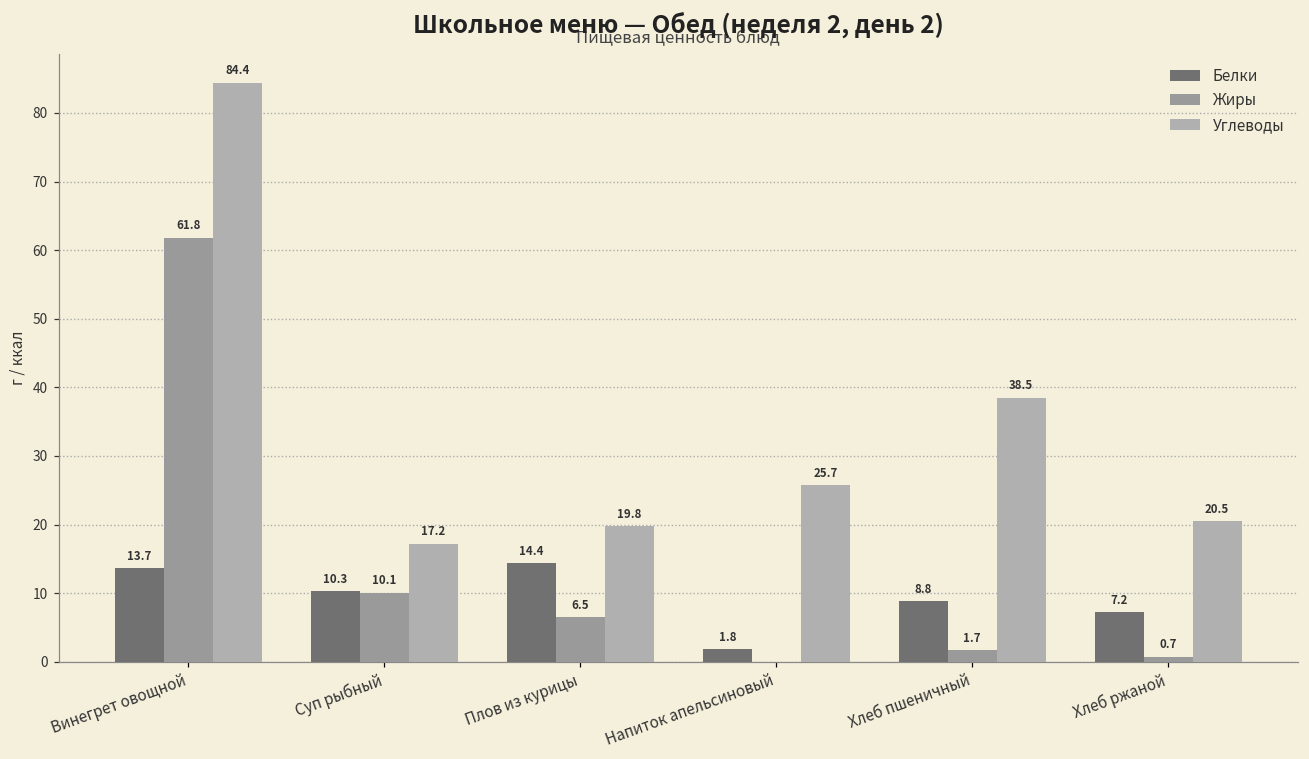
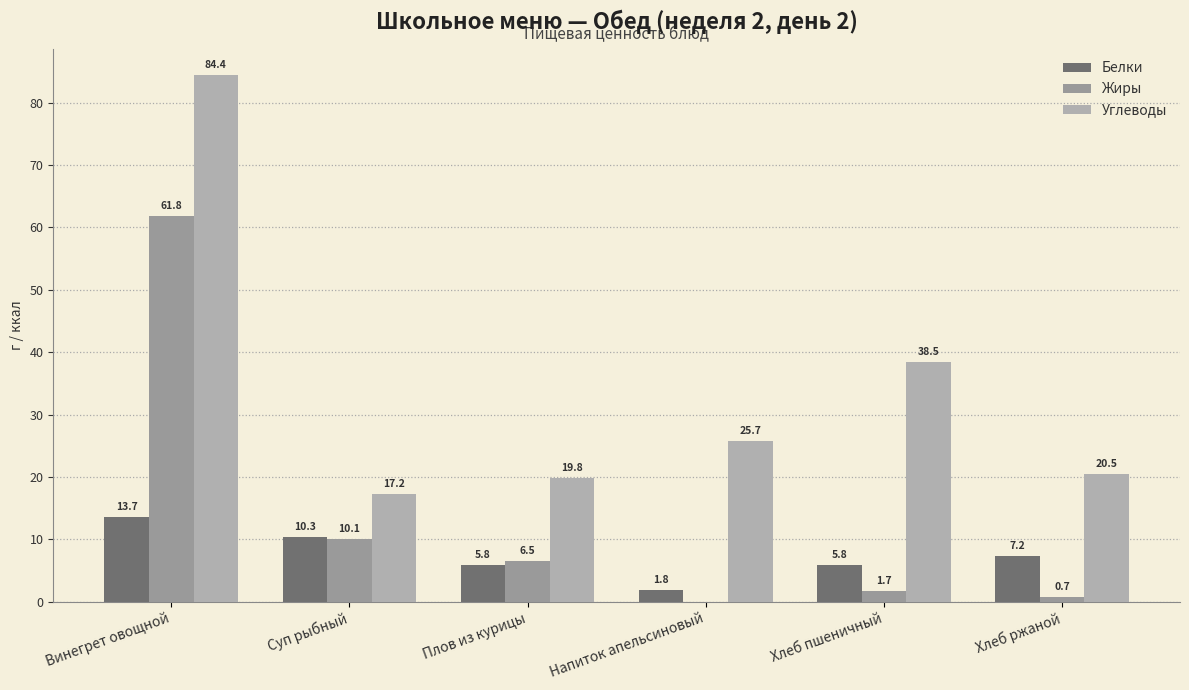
  {
    "Белки": {
      "Винегрет овощной": 13.7,
      "Суп рыбный": 10.3,
-     "Плов из курицы": 14.4,
+     "Плов из курицы": 5.8,
      "Напиток апельсиновый": 1.8,
-     "Хлеб пшеничный": 8.8,
+     "Хлеб пшеничный": 5.8,
      "Хлеб ржаной": 7.2
    }
  }
